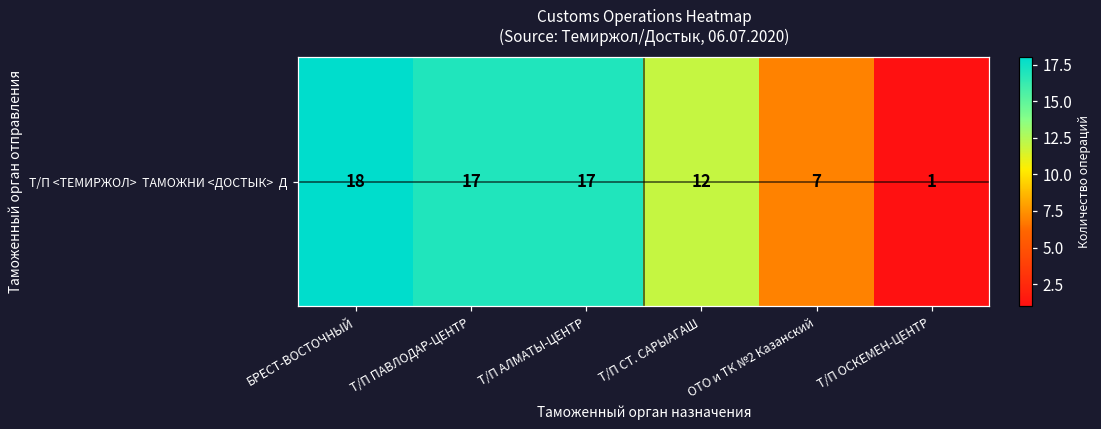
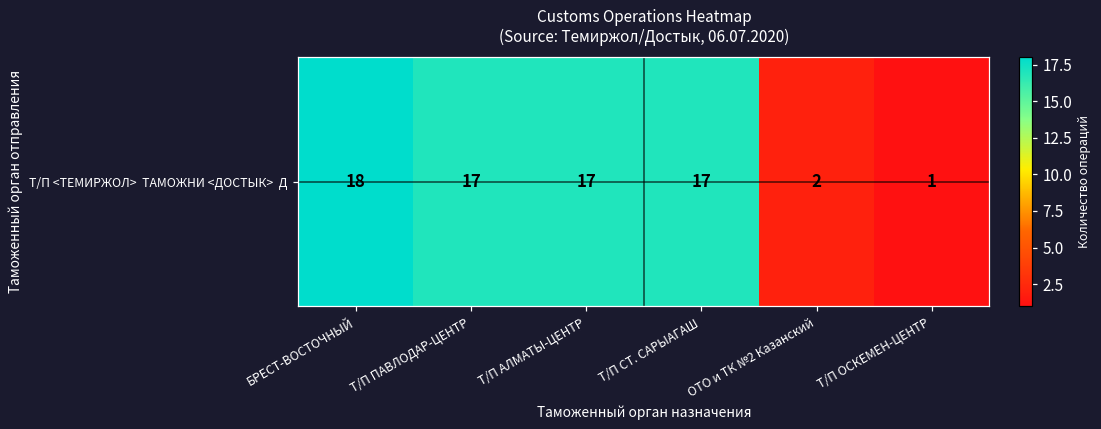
  {
    "Т/П <ТЕМИРЖОЛ> ТАМОЖНИ <ДОСТЫК> Д": {
      "БРЕСТ-ВОСТОЧНЫЙ": 18,
      "Т/П ПАВЛОДАР-ЦЕНТР": 17,
      "Т/П АЛМАТЫ-ЦЕНТР": 17,
-     "Т/П СТ. САРЫАГАШ": 12,
-     "ОТО и ТК №2 Казанский": 7,
+     "Т/П СТ. САРЫАГАШ": 17,
+     "ОТО и ТК №2 Казанский": 2,
      "Т/П ОСКЕМЕН-ЦЕНТР": 1
    }
  }
